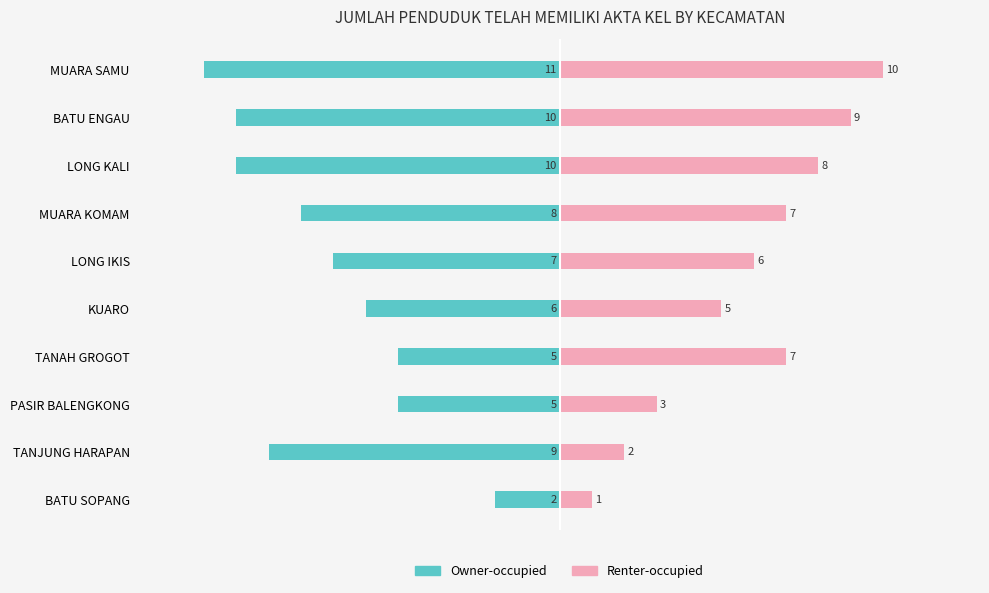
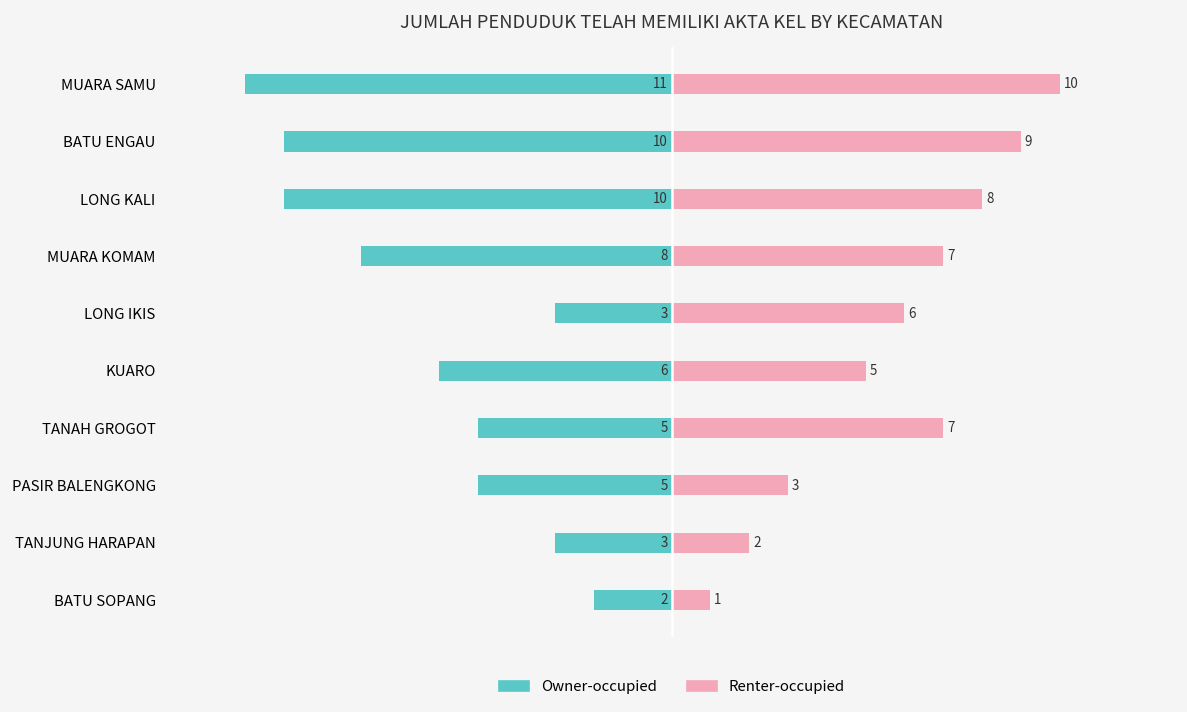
  {
    "Owner-occupied": {
-     "LONG IKIS": 7,
-     "TANJUNG HARAPAN": 9
+     "LONG IKIS": 3,
+     "TANJUNG HARAPAN": 3
    },
    "Renter-occupied": {
      "MUARA SAMU": 10,
      "BATU ENGAU": 9,
      "LONG KALI": 8,
      "MUARA KOMAM": 7,
      "LONG IKIS": 6,
      "KUARO": 5,
      "TANAH GROGOT": 7,
      "PASIR BALENGKONG": 3,
      "TANJUNG HARAPAN": 2,
      "BATU SOPANG": 1
    }
  }
